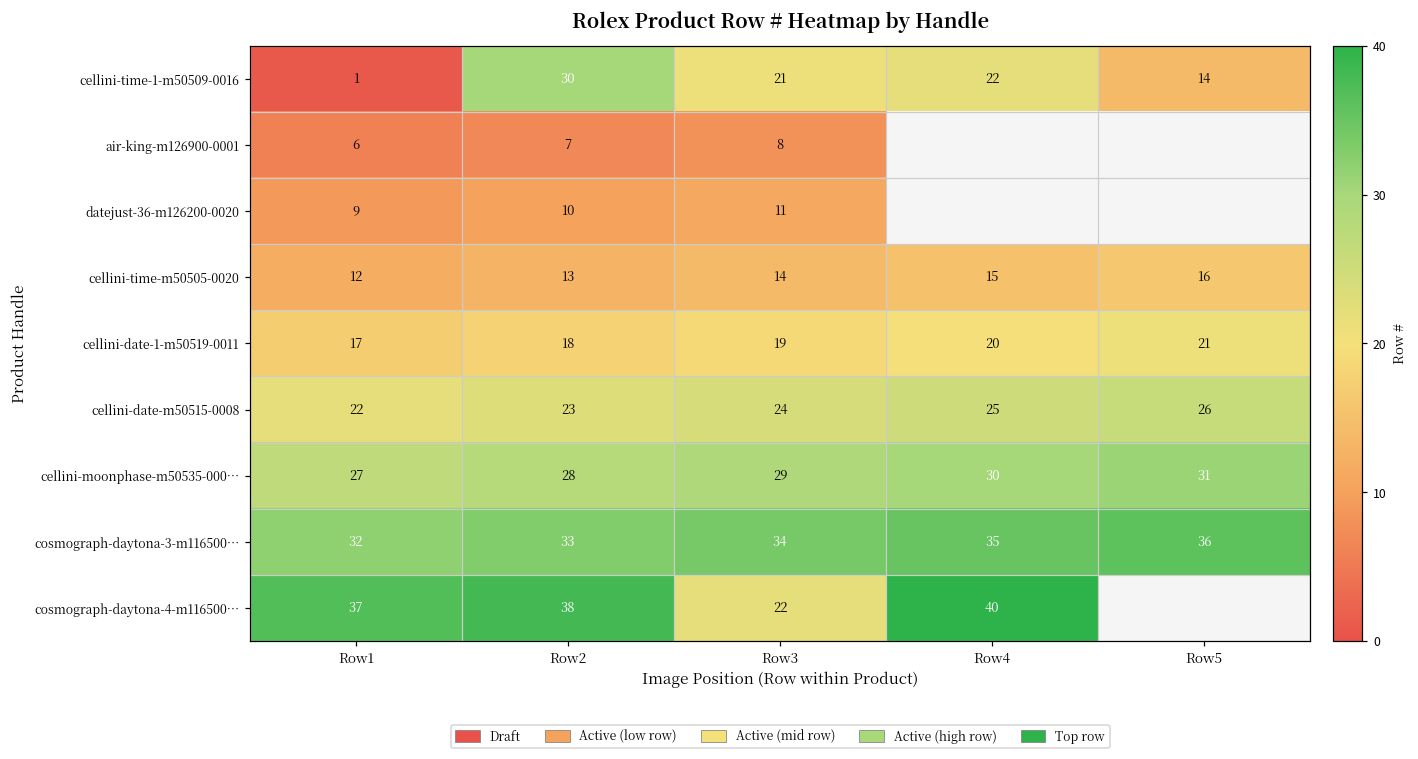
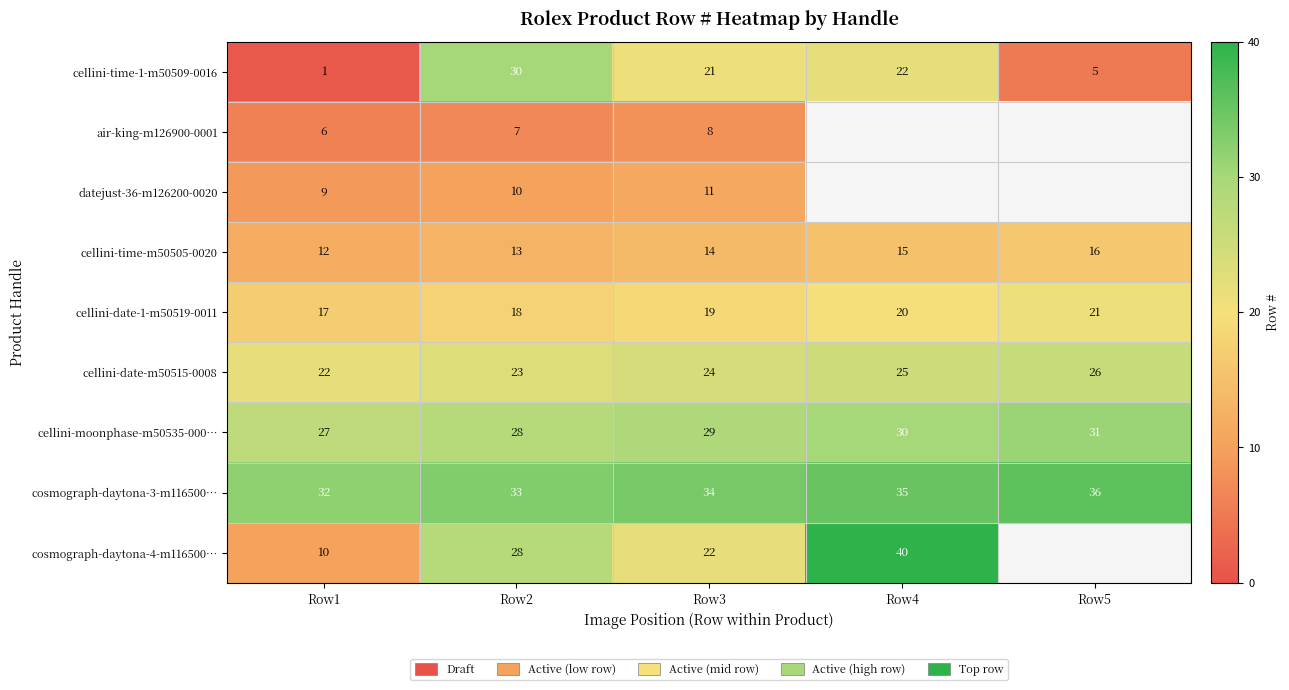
  {
    "cellini-time-1-m50509-0016": {
      "Row1": 1,
      "Row2": 30,
      "Row3": 21,
      "Row4": 22,
-     "Row5": 14
+     "Row5": 5
    },
    "air-king-m126900-0001": {
      "Row1": 6,
      "Row2": 7,
      "Row3": 8
    },
    "datejust-36-m126200-0020": {
      "Row1": 9,
      "Row2": 10,
      "Row3": 11
    },
    "cellini-time-m50505-0020": {
      "Row1": 12,
      "Row2": 13,
      "Row3": 14,
      "Row4": 15,
      "Row5": 16
    },
    "cellini-date-1-m50519-0011": {
      "Row1": 17,
      "Row2": 18,
      "Row3": 19,
      "Row4": 20,
      "Row5": 21
    },
    "cellini-date-m50515-0008": {
      "Row1": 22,
      "Row2": 23,
      "Row3": 24,
      "Row4": 25,
      "Row5": 26
    },
    "cellini-moonphase-m50535-000…": {
      "Row1": 27,
      "Row2": 28,
      "Row3": 29,
      "Row4": 30,
      "Row5": 31
    },
    "cosmograph-daytona-3-m116500…": {
      "Row1": 32,
      "Row2": 33,
      "Row3": 34,
      "Row4": 35,
      "Row5": 36
    },
    "cosmograph-daytona-4-m116500…": {
-     "Row1": 37,
-     "Row2": 38,
+     "Row1": 10,
+     "Row2": 28,
      "Row3": 22,
      "Row4": 40
    }
  }
